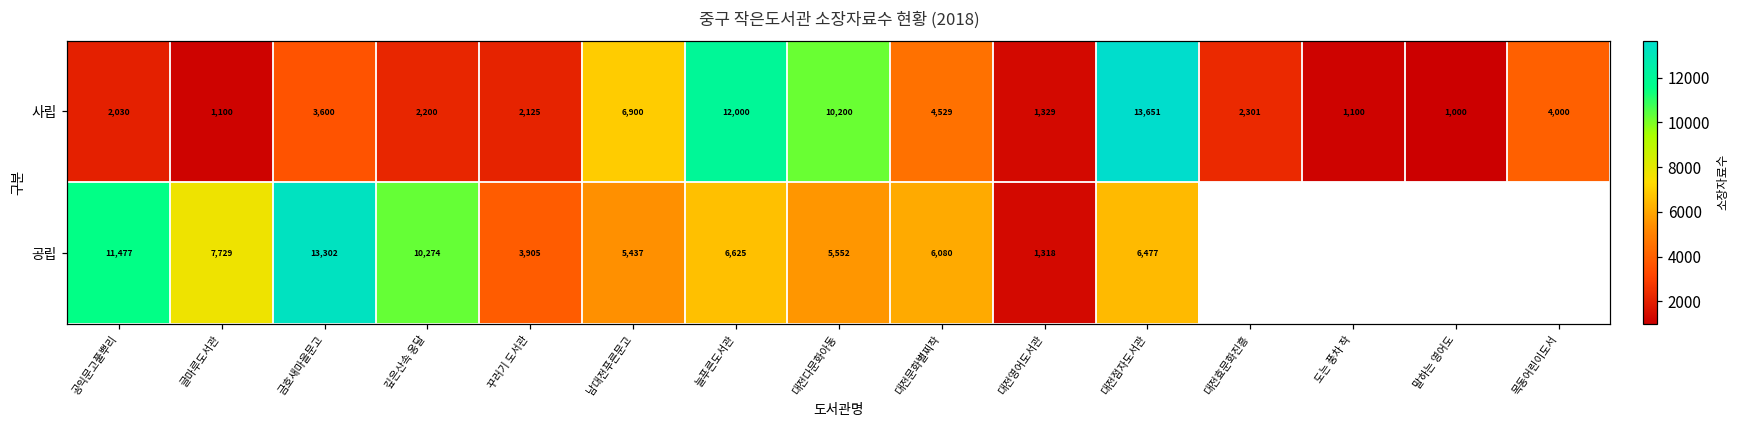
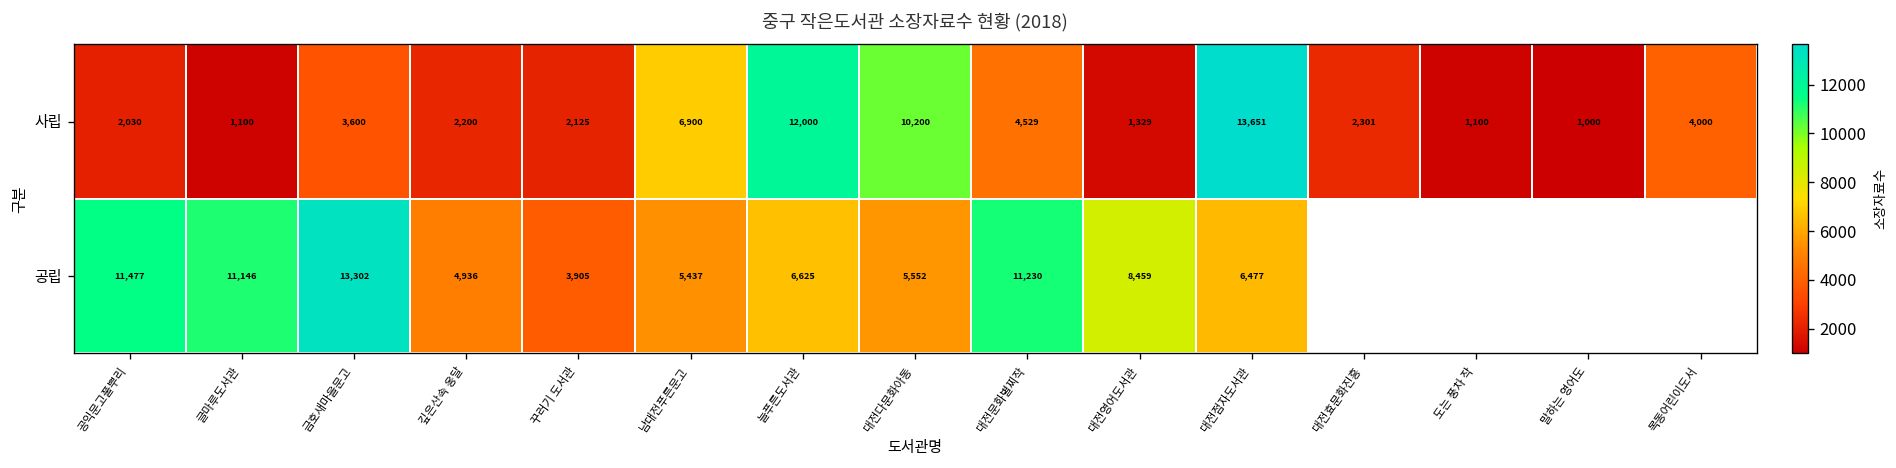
  {
    "사립": {
      "공익문고풀뿌리": "2,030",
      "글마루도서관": "1,100",
      "금호새마을문고": "3,600",
      "깊은산속 옹달": "2,200",
      "꾸러기 도서관": "2,125",
      "남대전푸른문고": "6,900",
      "늘푸른도서관": "12,000",
      "대전다문화아동": "10,200",
      "대전문화별찌작": "4,529",
      "대전영어도서관": "1,329",
      "대전점자도서관": "13,651",
      "대전효문화진흥": "2,301",
      "도는 풍차 작": "1,100",
      "말하는 영어도": "1,000",
      "목동어린이도서": "4,000"
    },
    "공립": {
      "공익문고풀뿌리": "11,477",
-     "글마루도서관": "7,729",
+     "글마루도서관": "11,146",
      "금호새마을문고": "13,302",
-     "깊은산속 옹달": "10,274",
+     "깊은산속 옹달": "4,936",
      "꾸러기 도서관": "3,905",
      "남대전푸른문고": "5,437",
      "늘푸른도서관": "6,625",
      "대전다문화아동": "5,552",
-     "대전문화별찌작": "6,080",
-     "대전영어도서관": "1,318",
+     "대전문화별찌작": "11,230",
+     "대전영어도서관": "8,459",
      "대전점자도서관": "6,477"
    }
  }
